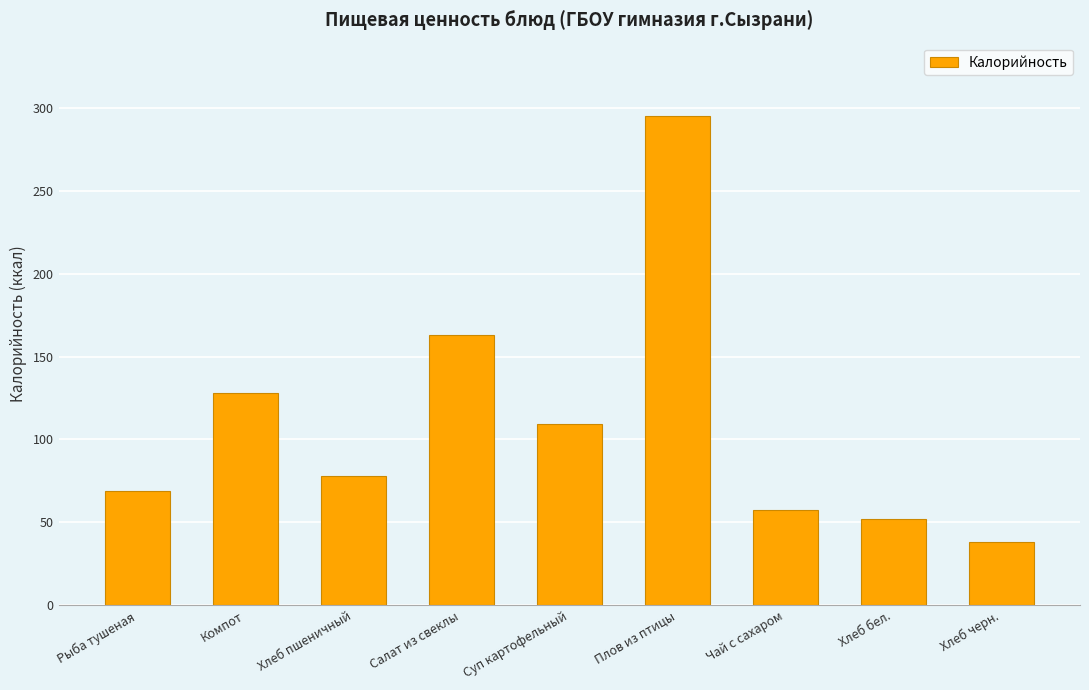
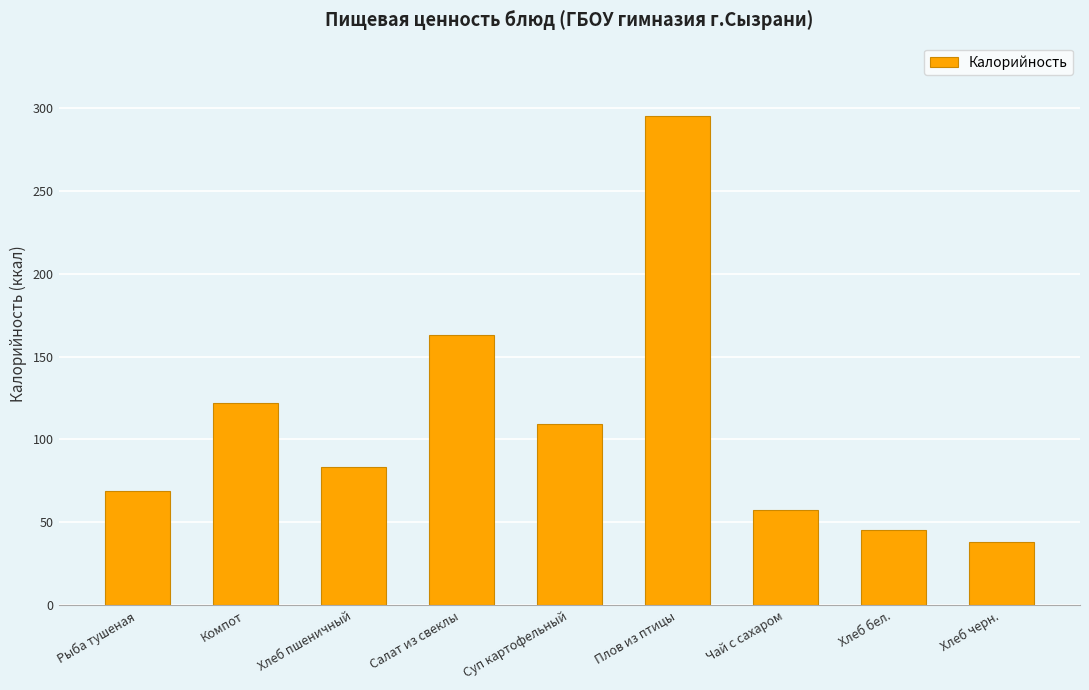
  {
    "Рыба тушеная": 69,
-   "Компот": 128,
-   "Хлеб пшеничный": 78,
+   "Компот": 122,
+   "Хлеб пшеничный": 83,
    "Салат из свеклы": 163,
    "Суп картофельный": 109,
    "Плов из птицы": 295,
    "Чай с сахаром": 57,
-   "Хлеб бел.": 52,
+   "Хлеб бел.": 45,
    "Хлеб черн.": 38
  }
